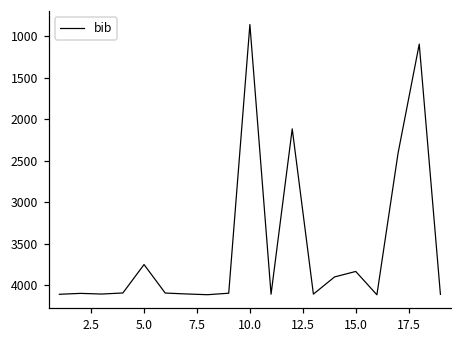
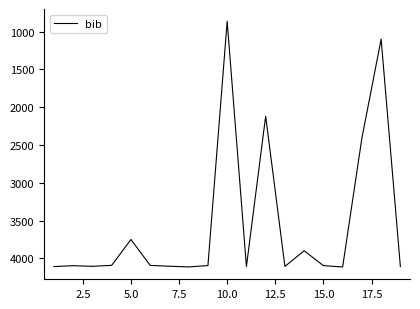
  {
    "5.0": 3800,
    "10.0": 900,
-   "15.0": 3800
+   "15.0": 4100
  }
